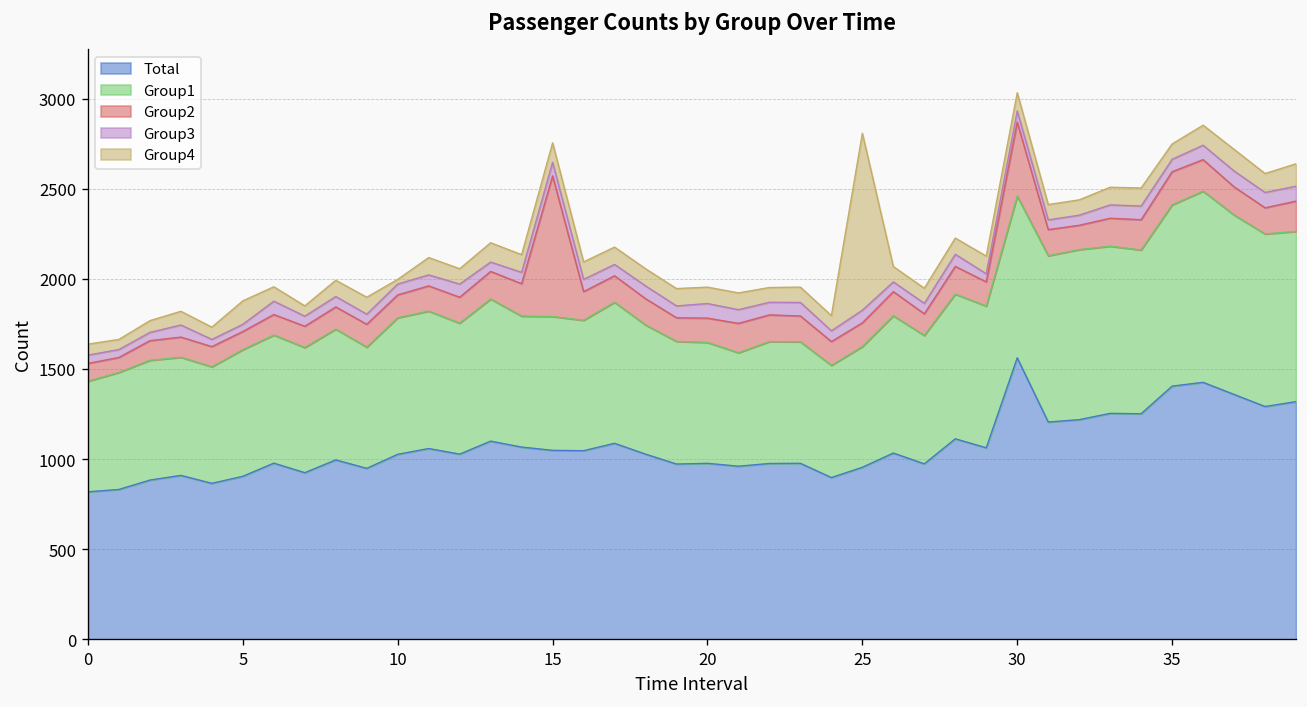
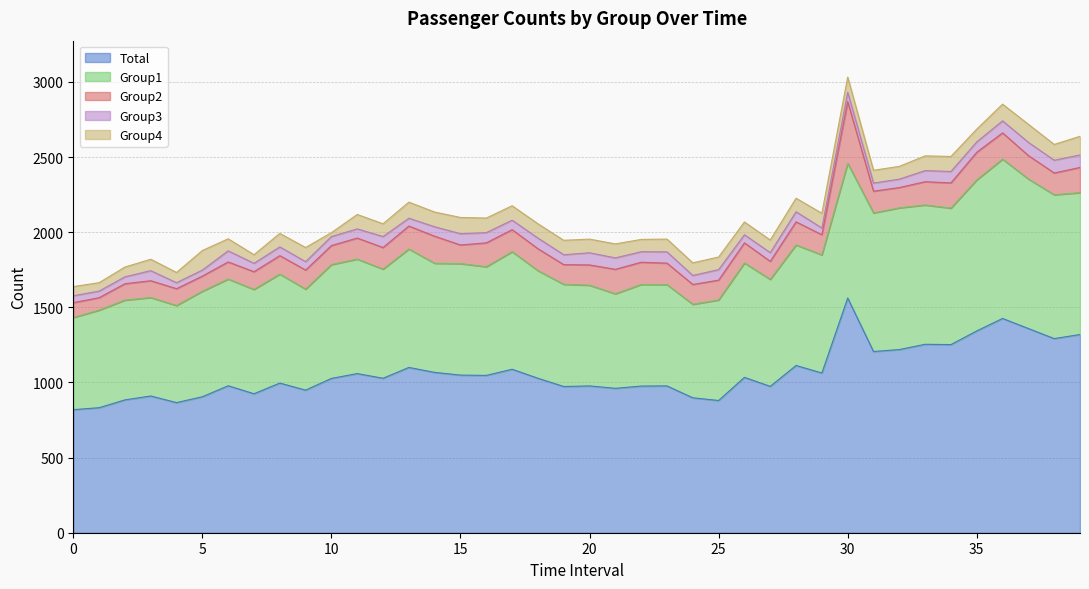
  {
    "Total": {
      "0": 820,
      "5": 910,
      "10": 1030,
      "15": 1050,
      "20": 980,
-     "25": 960,
+     "25": 880,
      "30": 1560,
-     "35": 1410
+     "35": 1340
    },
    "Group1": {
      "0": 610,
      "5": 700,
      "10": 760,
      "15": 740,
      "20": 670,
      "25": 670,
      "30": 900,
      "35": 1010
    },
    "Group2": {
      "0": 100,
      "5": 100,
      "10": 130,
-     "15": 780,
+     "15": 120,
      "20": 140,
      "25": 130,
      "30": 410,
      "35": 180
    },
    "Group3": {
      "0": 50,
      "5": 40,
      "10": 60,
      "15": 80,
      "20": 80,
      "25": 70,
      "30": 60,
      "35": 70
    },
    "Group4": {
      "0": 60,
      "5": 130,
      "10": 30,
      "15": 110,
      "20": 90,
-     "25": 980,
+     "25": 80,
      "30": 100,
      "35": 90
    }
  }
